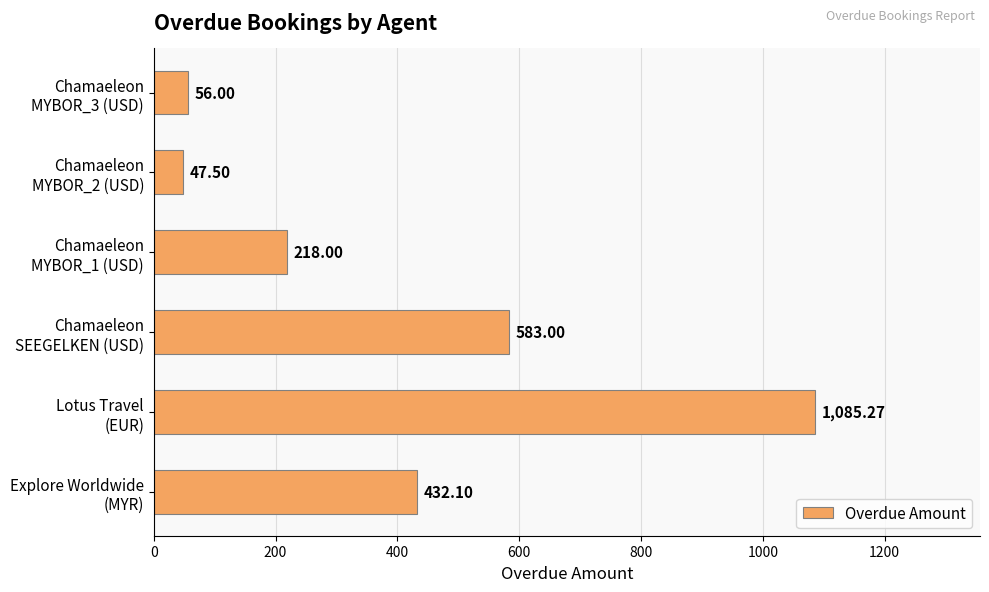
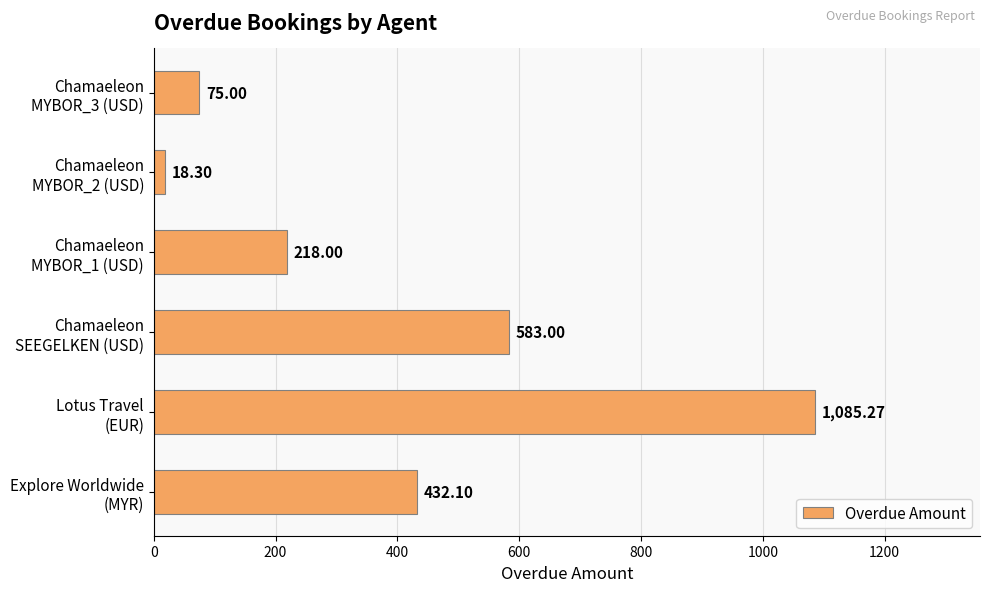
  {
-   "Chamaeleon MYBOR_3 (USD)": "56.00",
-   "Chamaeleon MYBOR_2 (USD)": "47.50",
+   "Chamaeleon MYBOR_3 (USD)": "75.00",
+   "Chamaeleon MYBOR_2 (USD)": "18.30",
    "Chamaeleon MYBOR_1 (USD)": "218.00",
    "Chamaeleon SEEGELKEN (USD)": "583.00",
    "Lotus Travel (EUR)": "1,085.27",
    "Explore Worldwide (MYR)": "432.10"
  }
